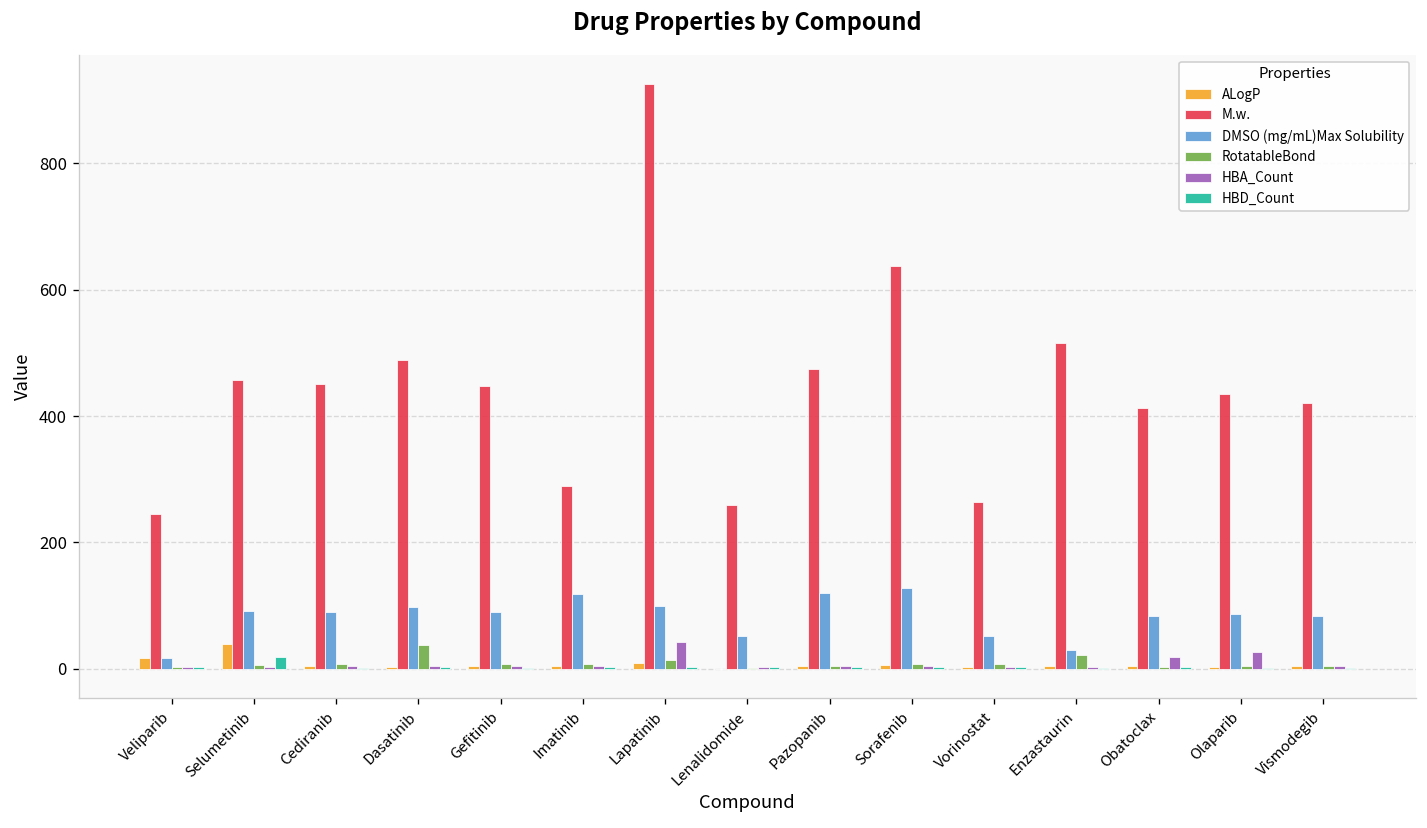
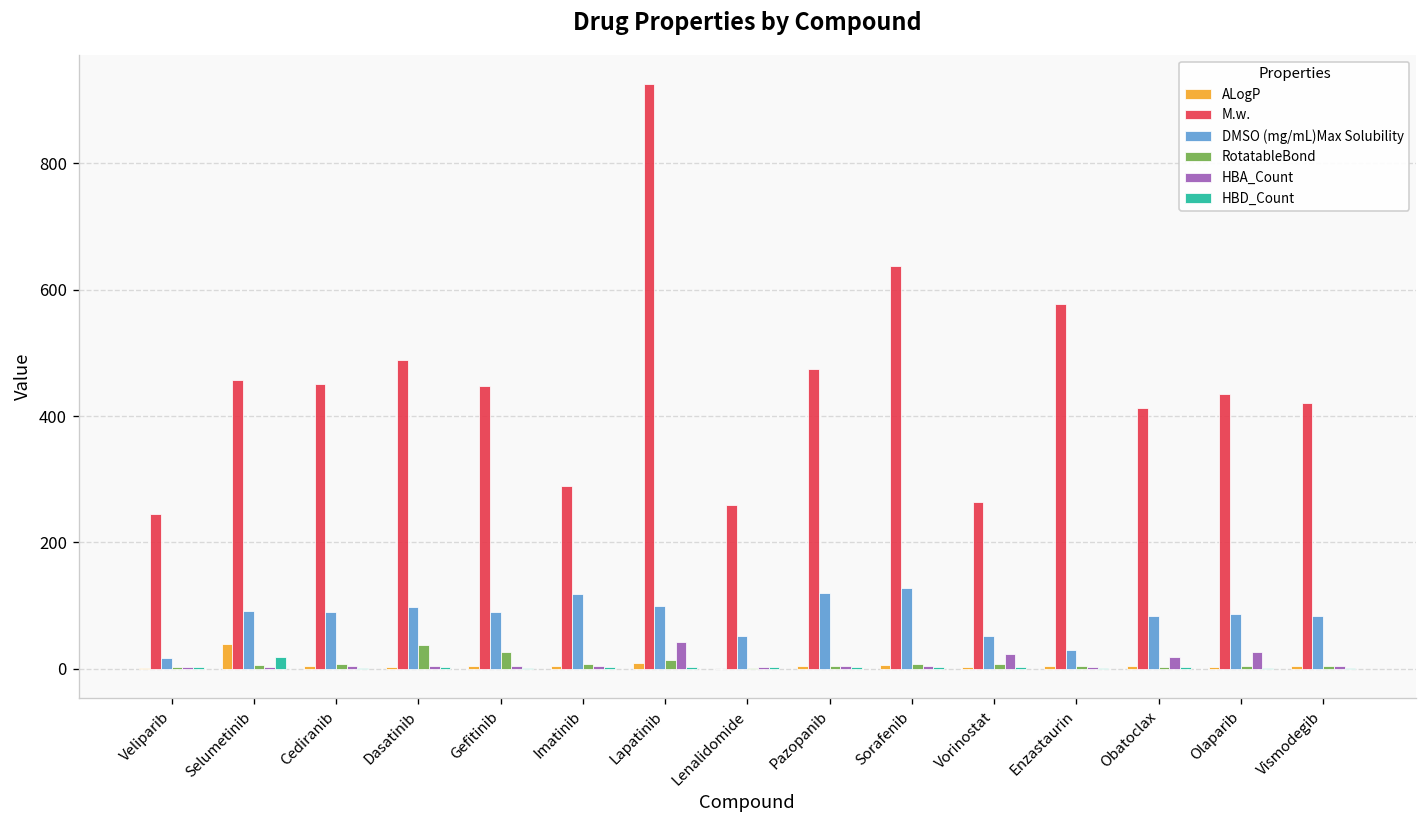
  {
    "ALogP": {
-     "Veliparib": 20,
+     "Veliparib": 0,
      "Selumetinib": 40,
      "Cediranib": 0,
      "Lapatinib": 10,
      "Sorafenib": 10
    },
    "M.w.": {
      "Veliparib": 240,
      "Selumetinib": 460,
      "Cediranib": 450,
      "Dasatinib": 490,
      "Gefitinib": 450,
      "Imatinib": 290,
      "Lapatinib": 930,
      "Lenalidomide": 260,
      "Pazopanib": 470,
      "Sorafenib": 640,
      "Vorinostat": 260,
-     "Enzastaurin": 520,
+     "Enzastaurin": 580,
      "Obatoclax": 410,
      "Olaparib": 430,
      "Vismodegib": 420
    },
    "DMSO (mg/mL)Max Solubility": {
      "Veliparib": 20,
      "Selumetinib": 90,
      "Cediranib": 90,
      "Dasatinib": 100,
      "Gefitinib": 90,
      "Imatinib": 120,
      "Lapatinib": 100,
      "Lenalidomide": 50,
      "Pazopanib": 120,
      "Sorafenib": 130,
      "Vorinostat": 50,
      "Enzastaurin": 30,
      "Obatoclax": 80,
      "Olaparib": 90,
      "Vismodegib": 80
    },
    "RotatableBond": {
      "Selumetinib": 10,
      "Cediranib": 10,
      "Dasatinib": 40,
-     "Gefitinib": 10,
+     "Gefitinib": 30,
      "Imatinib": 10,
      "Lapatinib": 10,
      "Pazopanib": 10,
      "Sorafenib": 10,
      "Vorinostat": 10,
-     "Enzastaurin": 20
+     "Enzastaurin": 10
    },
    "HBA_Count": {
      "Cediranib": 10,
      "Gefitinib": 10,
      "Lapatinib": 40,
      "Pazopanib": 10,
-     "Vorinostat": 0,
+     "Vorinostat": 20,
      "Obatoclax": 20,
      "Olaparib": 30
    },
    "HBD_Count": {
      "Selumetinib": 20
    }
  }
